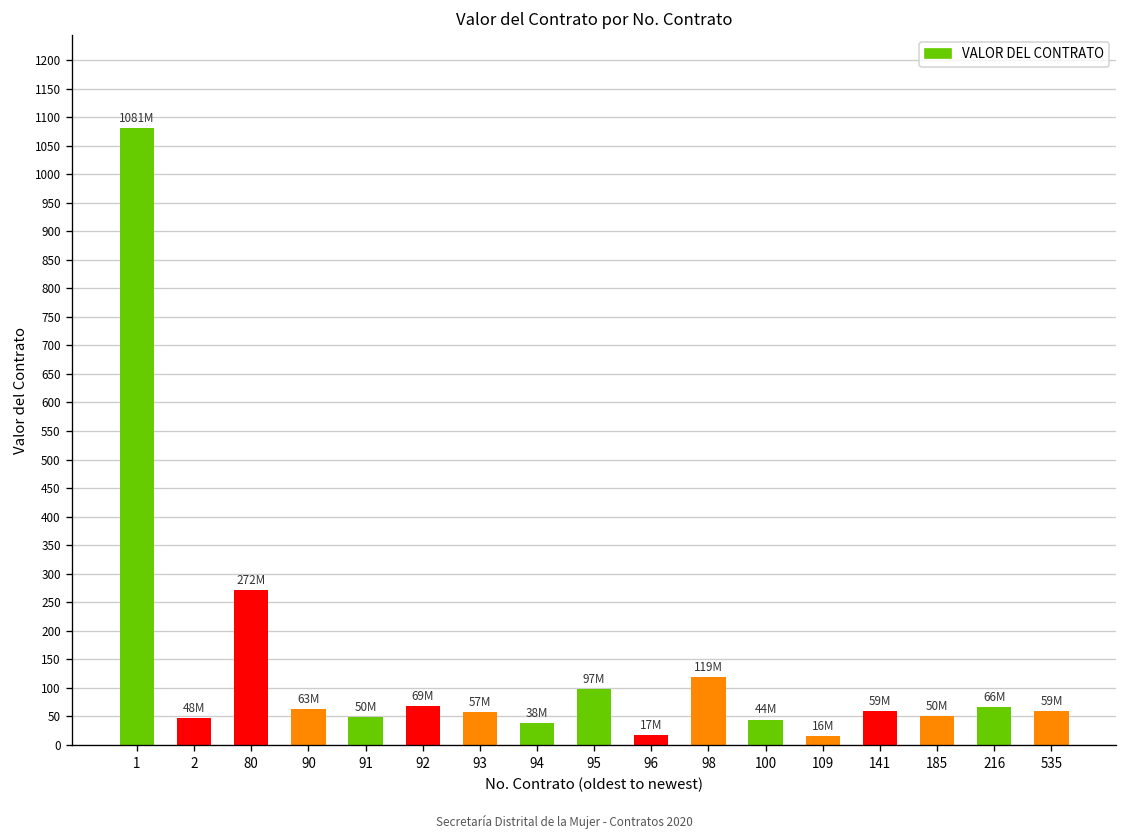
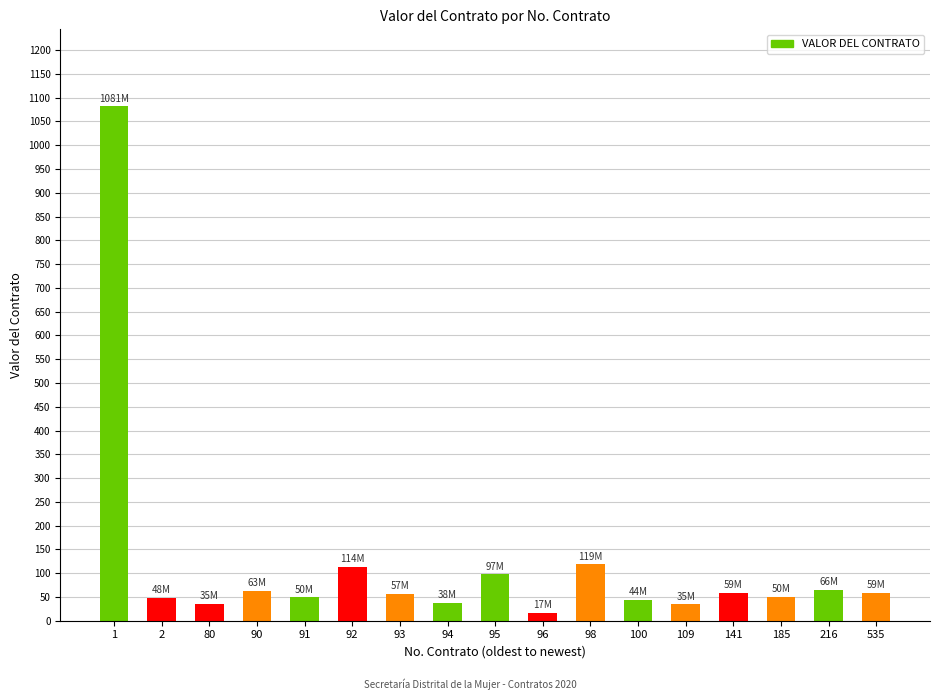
  {
    "1": "1081M",
    "2": "48M",
-   "80": "272M",
+   "80": "35M",
    "90": "63M",
    "91": "50M",
-   "92": "69M",
+   "92": "114M",
    "93": "57M",
    "94": "38M",
    "95": "97M",
    "96": "17M",
    "98": "119M",
    "100": "44M",
-   "109": "16M",
+   "109": "35M",
    "141": "59M",
    "185": "50M",
    "216": "66M",
    "535": "59M"
  }
